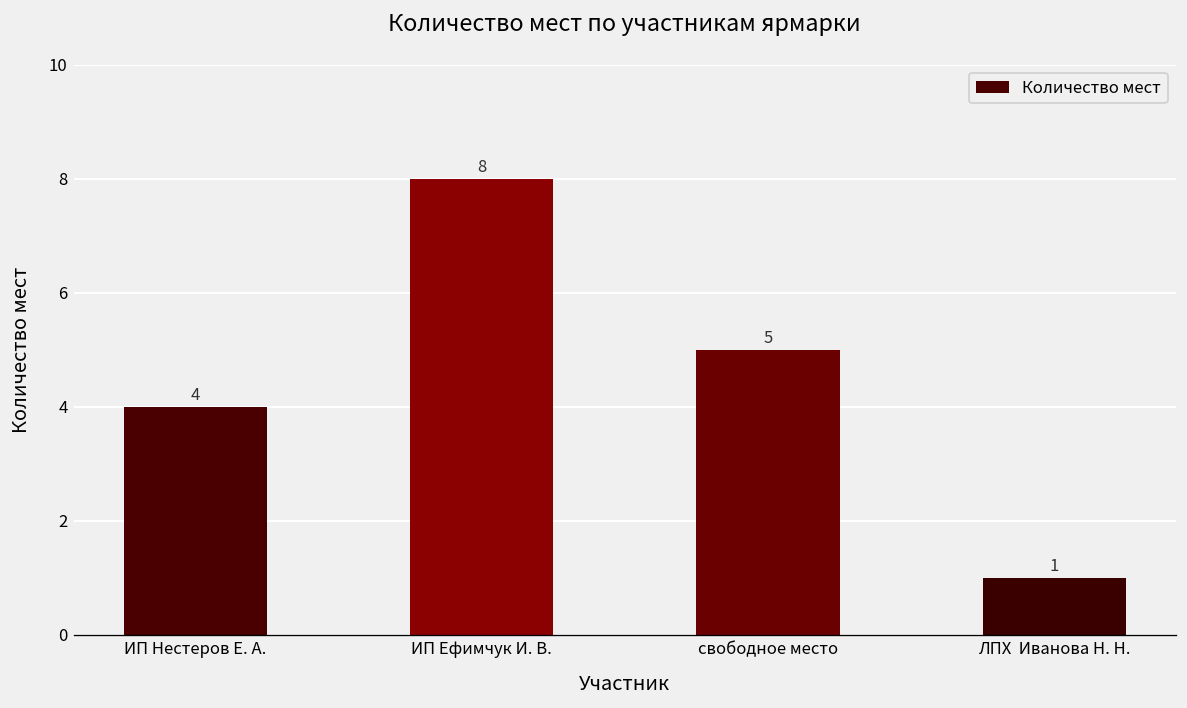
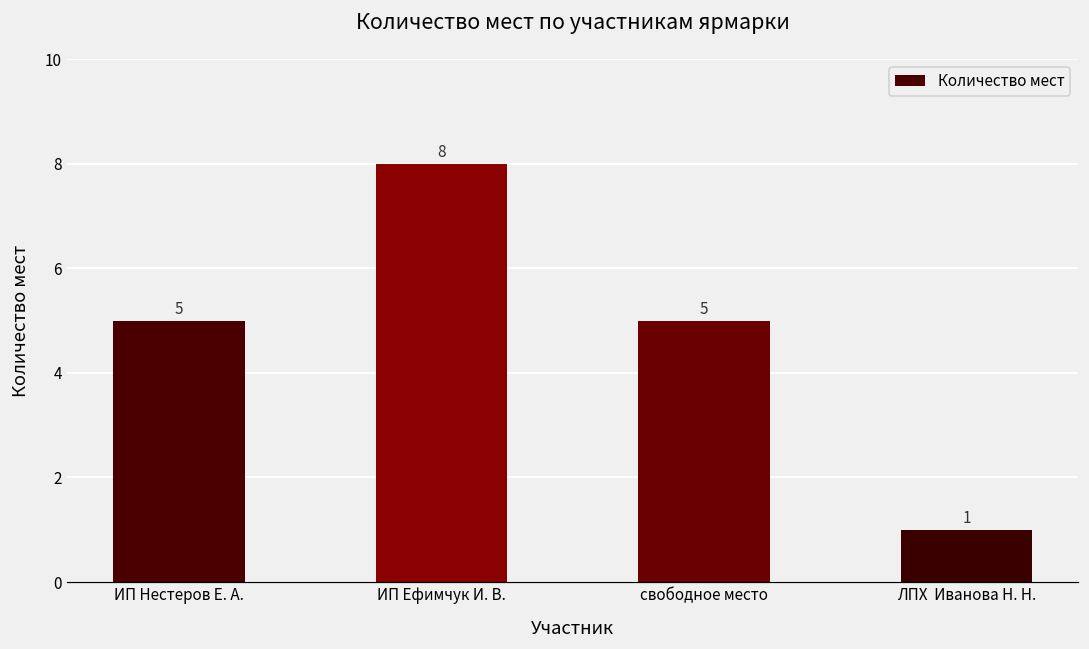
  {
-   "ИП Нестеров Е. А.": 4,
+   "ИП Нестеров Е. А.": 5,
    "ИП Ефимчук И. В.": 8,
    "свободное место": 5,
    "ЛПХ Иванова Н. Н.": 1
  }
